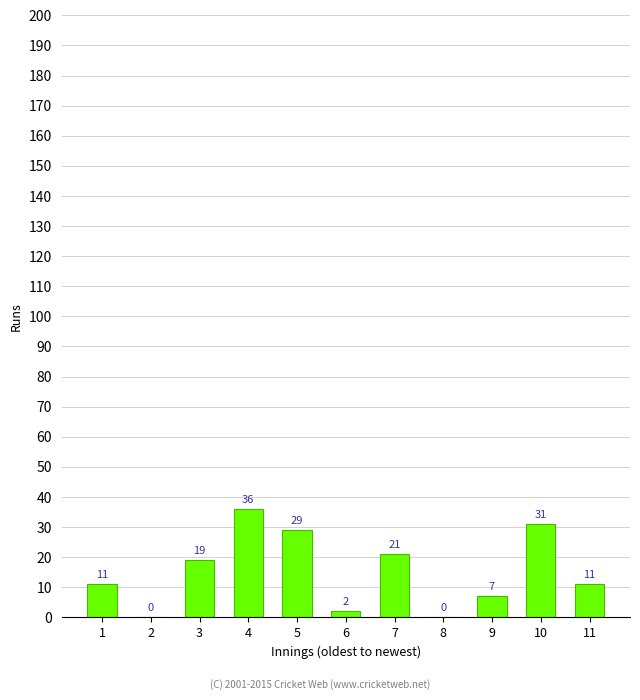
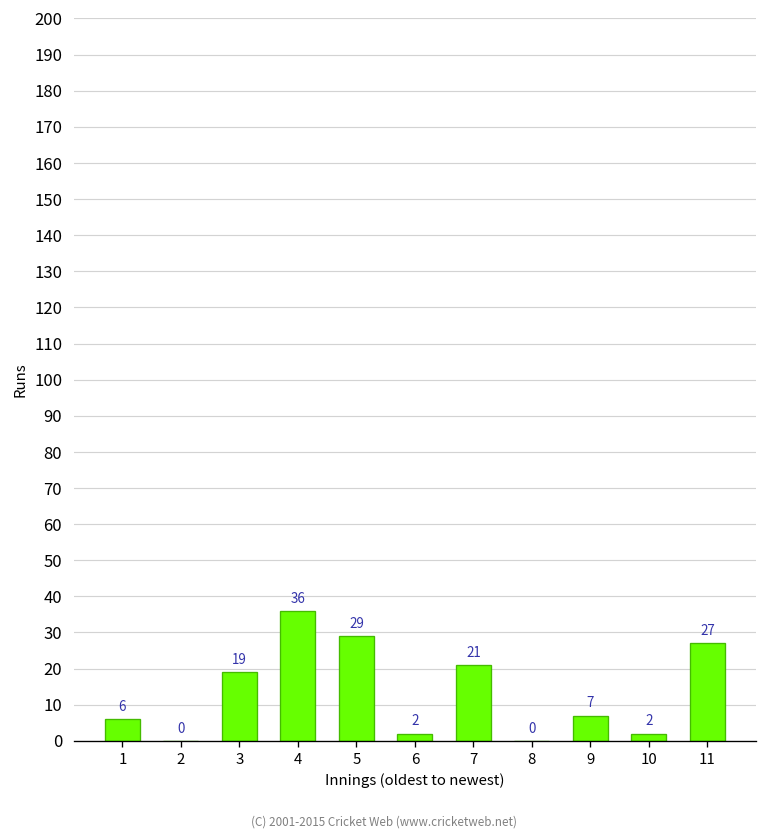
  {
-   "1": 11,
+   "1": 6,
    "2": 0,
    "3": 19,
    "4": 36,
    "5": 29,
    "6": 2,
    "7": 21,
    "8": 0,
    "9": 7,
-   "10": 31,
-   "11": 11
+   "10": 2,
+   "11": 27
  }
